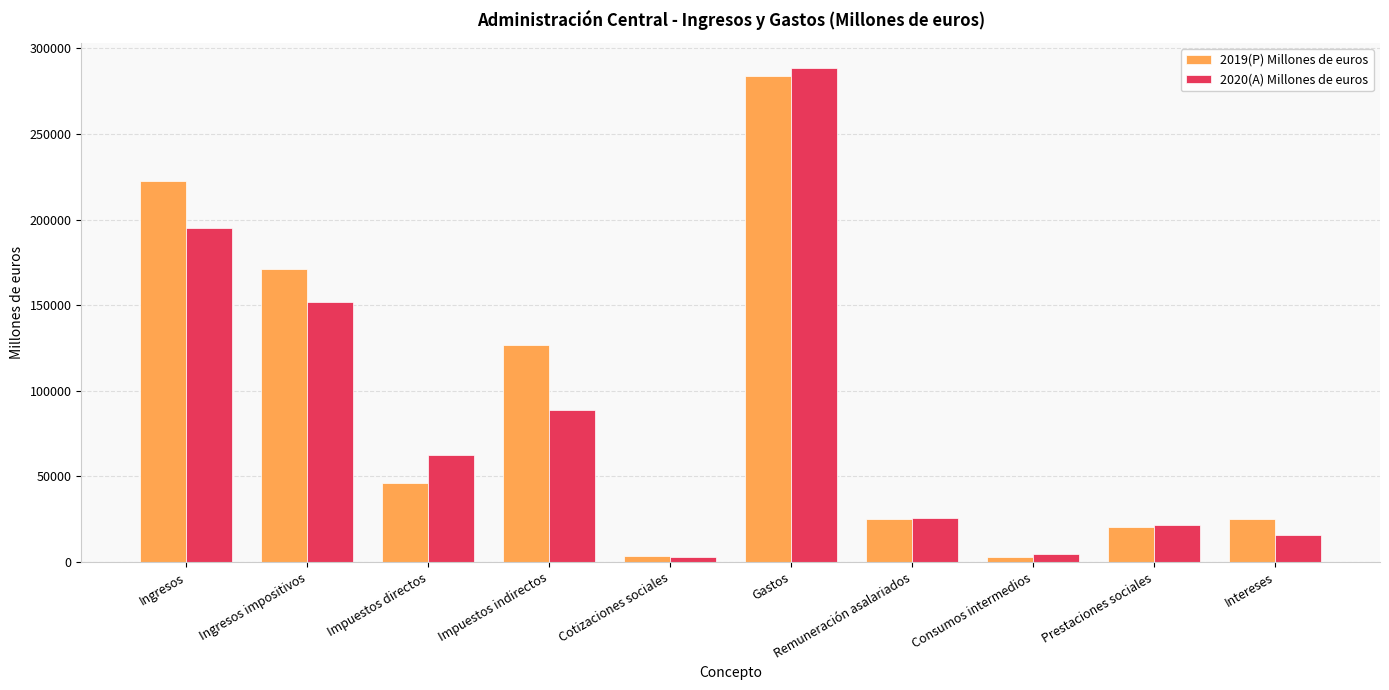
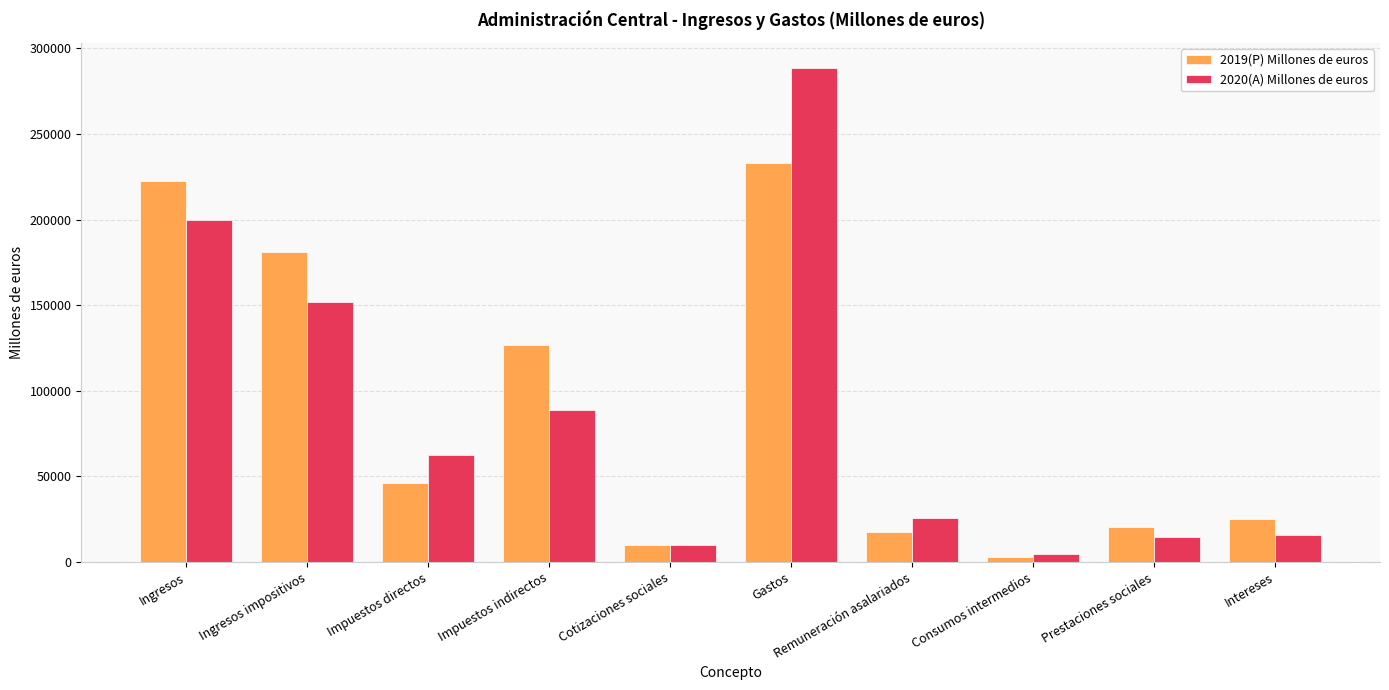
  {
    "2019(P) Millones de euros": {
      "Ingresos": 222000,
-     "Ingresos impositivos": 171000,
+     "Ingresos impositivos": 181000,
      "Impuestos directos": 46000,
      "Impuestos indirectos": 127000,
-     "Cotizaciones sociales": 4000,
-     "Gastos": 284000,
-     "Remuneración asalariados": 25000,
+     "Cotizaciones sociales": 10000,
+     "Gastos": 233000,
+     "Remuneración asalariados": 18000,
      "Consumos intermedios": 3000,
      "Prestaciones sociales": 20000,
      "Intereses": 25000
    },
    "2020(A) Millones de euros": {
-     "Ingresos": 195000,
+     "Ingresos": 200000,
      "Ingresos impositivos": 152000,
      "Impuestos directos": 63000,
      "Impuestos indirectos": 89000,
-     "Cotizaciones sociales": 3000,
+     "Cotizaciones sociales": 10000,
      "Gastos": 289000,
      "Remuneración asalariados": 26000,
      "Consumos intermedios": 5000,
-     "Prestaciones sociales": 21000,
+     "Prestaciones sociales": 14000,
      "Intereses": 16000
    }
  }
